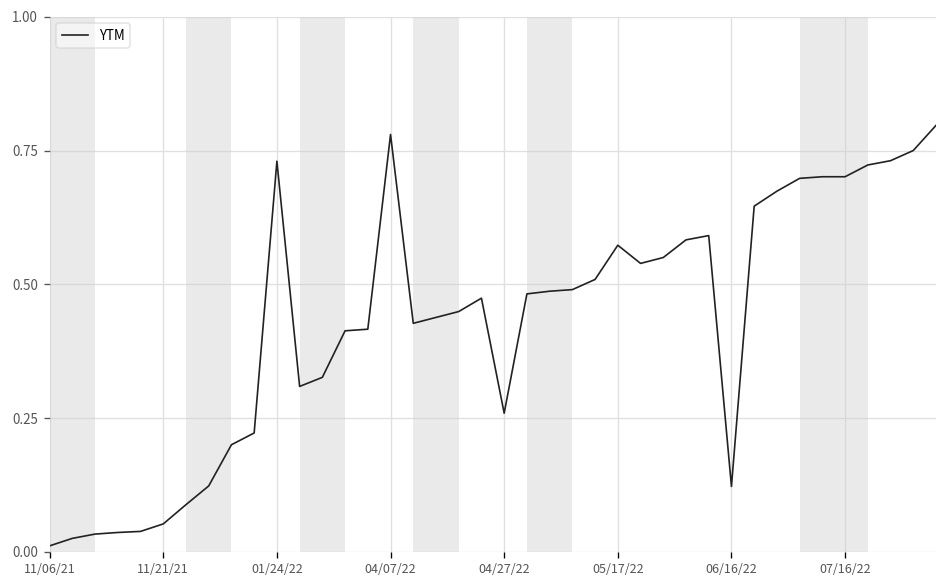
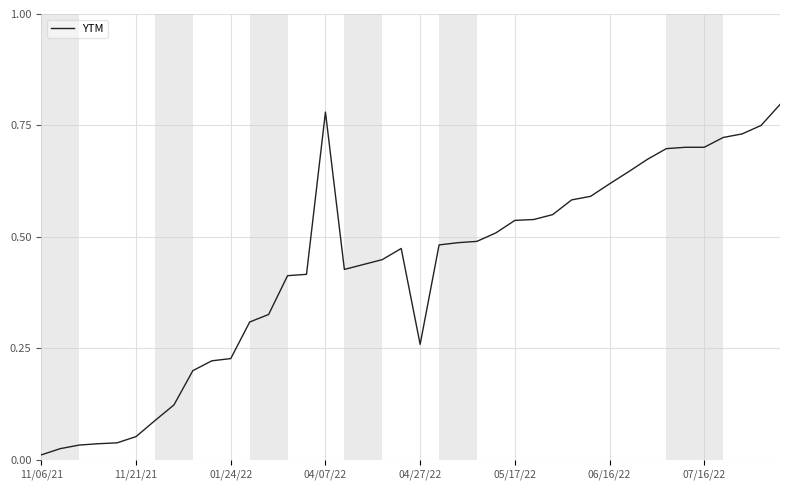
  {
    "11/06/21": 0.01,
    "11/21/21": 0.05,
-   "01/24/22": 0.73,
+   "01/24/22": 0.23,
    "04/07/22": 0.78,
    "04/27/22": 0.26,
-   "05/17/22": 0.57,
-   "06/16/22": 0.12,
+   "05/17/22": 0.54,
+   "06/16/22": 0.62,
    "07/16/22": 0.70
  }
